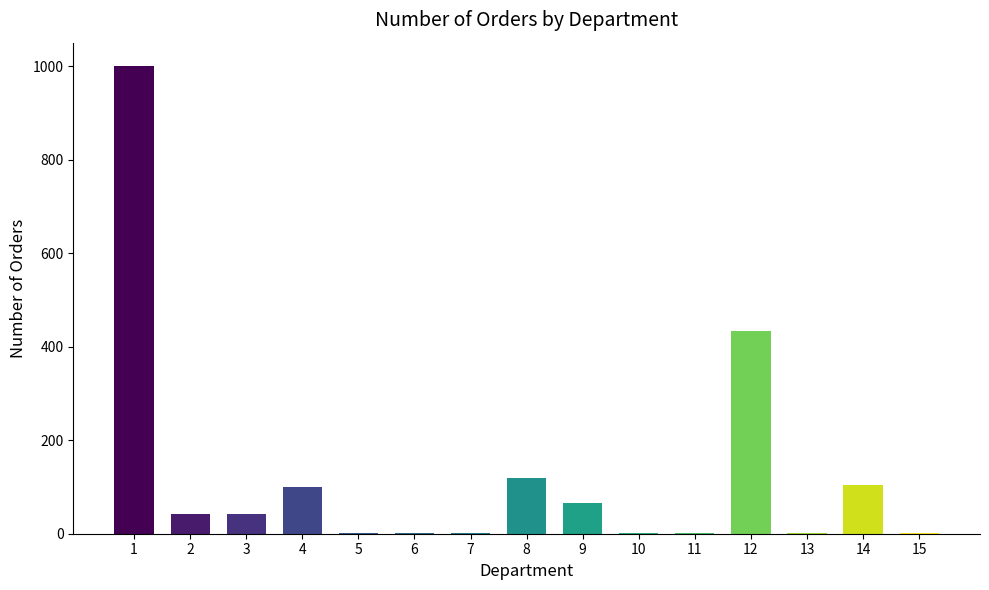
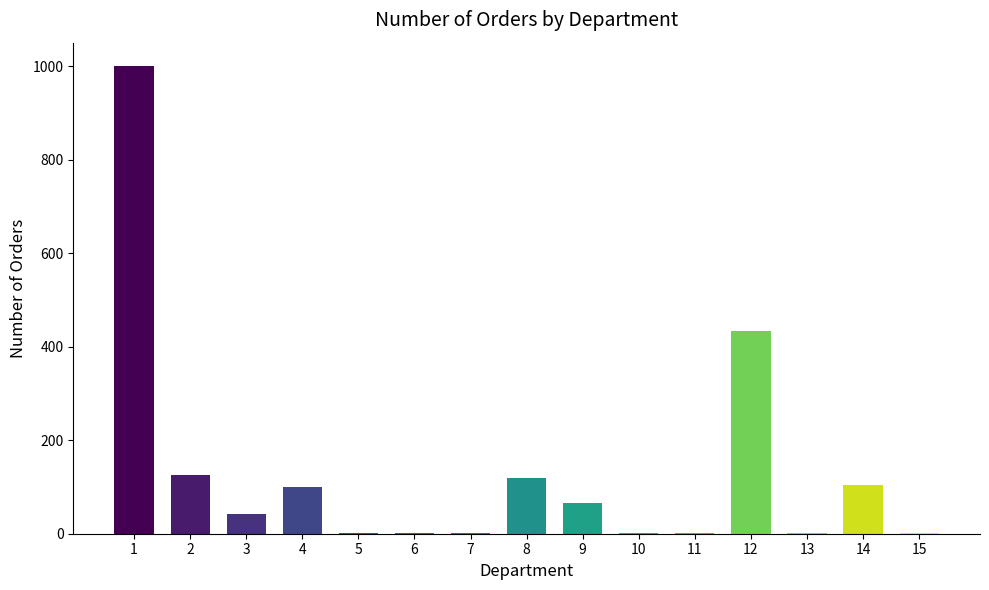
  {
    "1": 1000,
-   "2": 40,
+   "2": 130,
    "3": 40,
    "4": 100,
    "8": 120,
    "9": 70,
    "12": 430,
    "14": 100
  }
